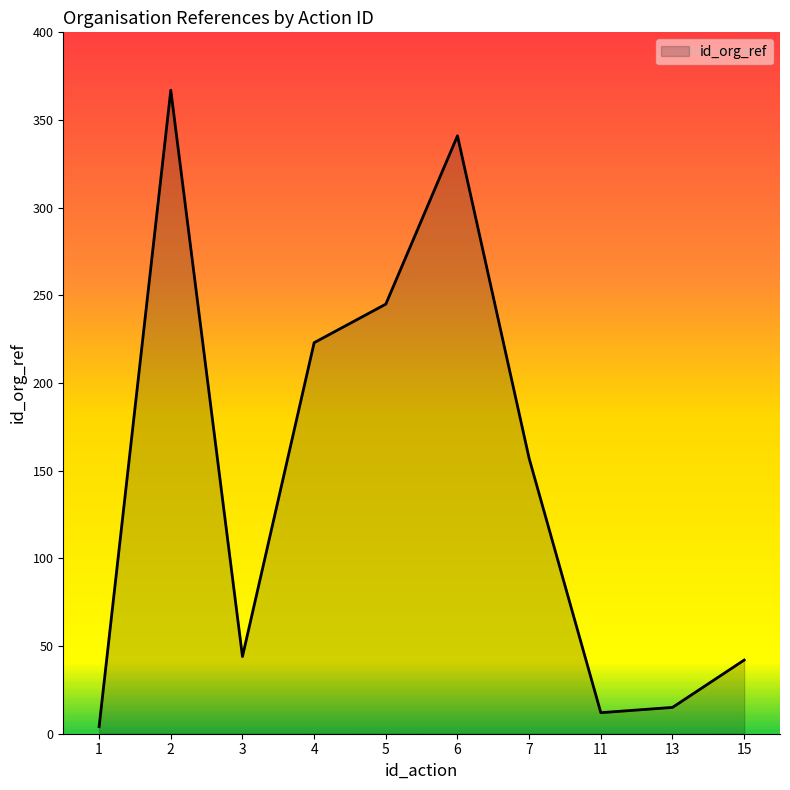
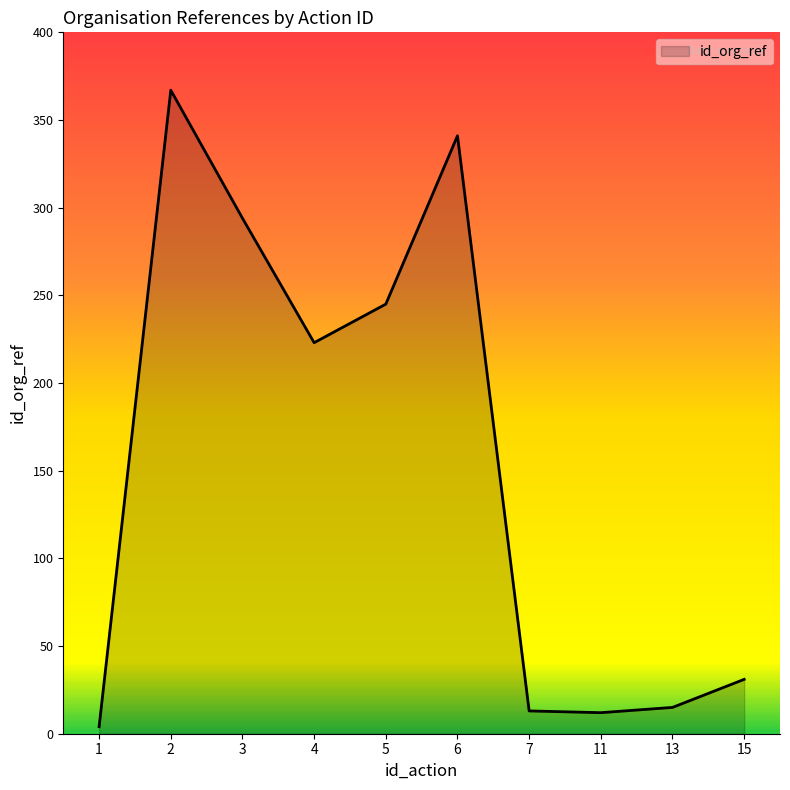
  {
    "1": 4,
    "2": 367,
-   "3": 44,
+   "3": 294,
    "4": 223,
    "5": 245,
    "6": 341,
-   "7": 157,
+   "7": 13,
    "11": 12,
    "13": 15,
-   "15": 42
+   "15": 31
  }
